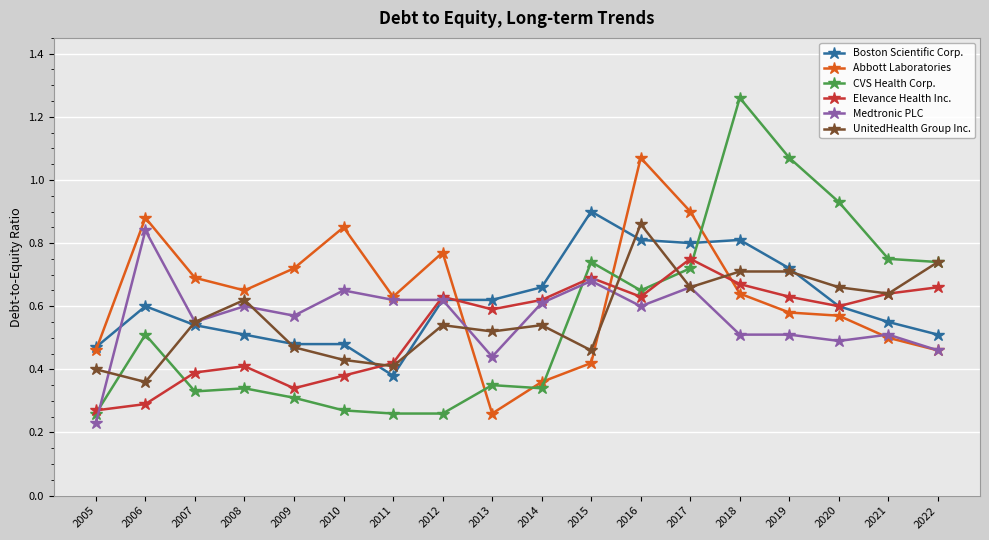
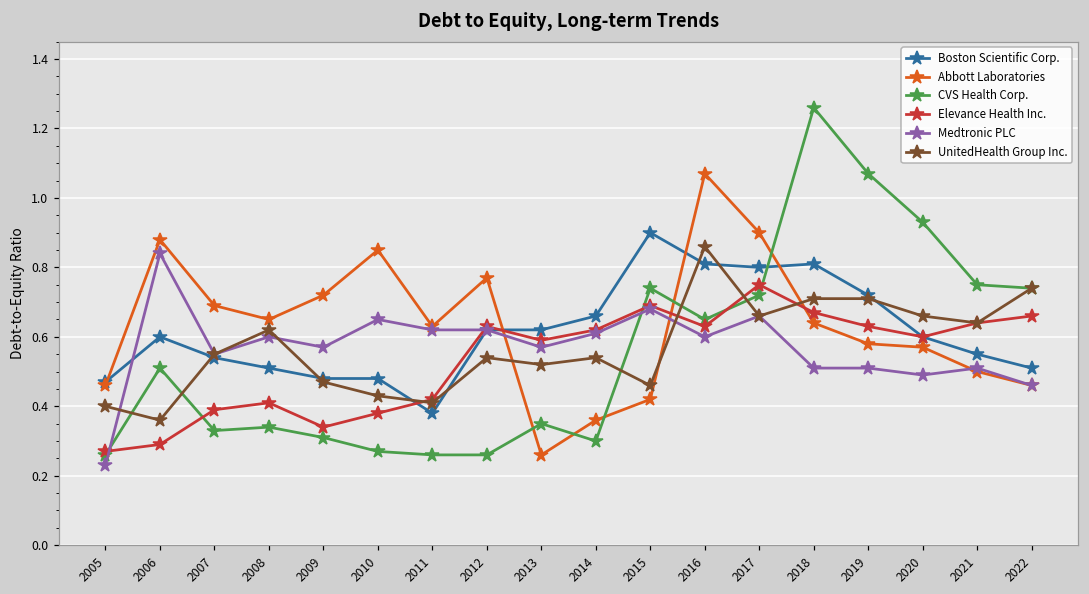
  {
    "Boston Scientific Corp.": {
      "2005": 0.47,
      "2006": 0.60,
      "2007": 0.54,
      "2008": 0.51,
      "2009": 0.48,
      "2010": 0.48,
      "2011": 0.38,
      "2013": 0.62,
      "2014": 0.66,
      "2015": 0.90,
      "2016": 0.81,
      "2017": 0.80,
      "2018": 0.81,
      "2019": 0.72,
      "2021": 0.55,
      "2022": 0.51
    },
    "CVS Health Corp.": {
      "2005": 0.26,
      "2006": 0.51,
      "2007": 0.33,
      "2008": 0.34,
      "2009": 0.31,
      "2010": 0.27,
      "2011": 0.26,
      "2012": 0.26,
      "2013": 0.35,
-     "2014": 0.34,
+     "2014": 0.30,
      "2015": 0.74,
      "2016": 0.65,
      "2017": 0.72,
      "2018": 1.26,
      "2019": 1.07,
      "2020": 0.93,
      "2021": 0.75
    },
    "Medtronic PLC": {
      "2005": 0.23,
      "2006": 0.84,
      "2008": 0.60,
      "2009": 0.57,
      "2010": 0.65,
      "2011": 0.62,
-     "2013": 0.44,
+     "2013": 0.57,
      "2014": 0.61,
      "2015": 0.68,
      "2016": 0.60,
      "2018": 0.51,
      "2019": 0.51,
      "2020": 0.49,
      "2021": 0.51
    },
    "UnitedHealth Group Inc.": {
      "2005": 0.40,
      "2006": 0.36,
      "2008": 0.62,
      "2009": 0.47,
      "2010": 0.43,
      "2011": 0.41,
      "2012": 0.54,
      "2013": 0.52,
      "2014": 0.54,
      "2015": 0.46,
      "2016": 0.86,
      "2018": 0.71,
      "2019": 0.71,
      "2020": 0.66
    }
  }
